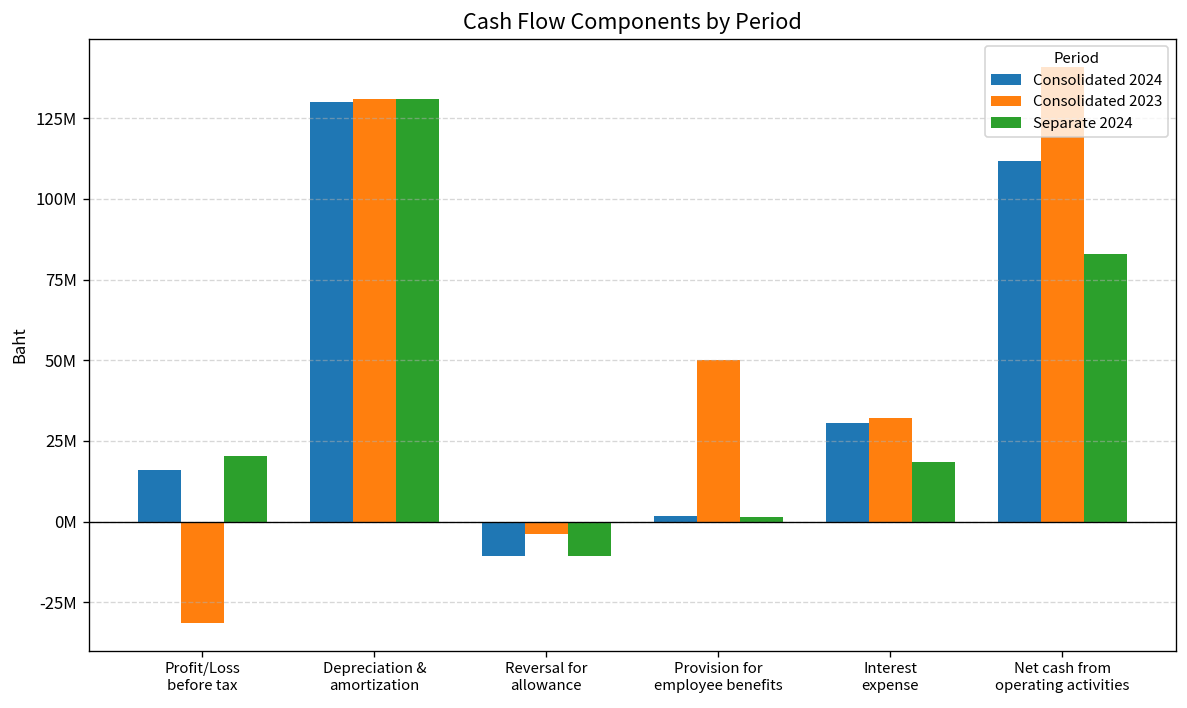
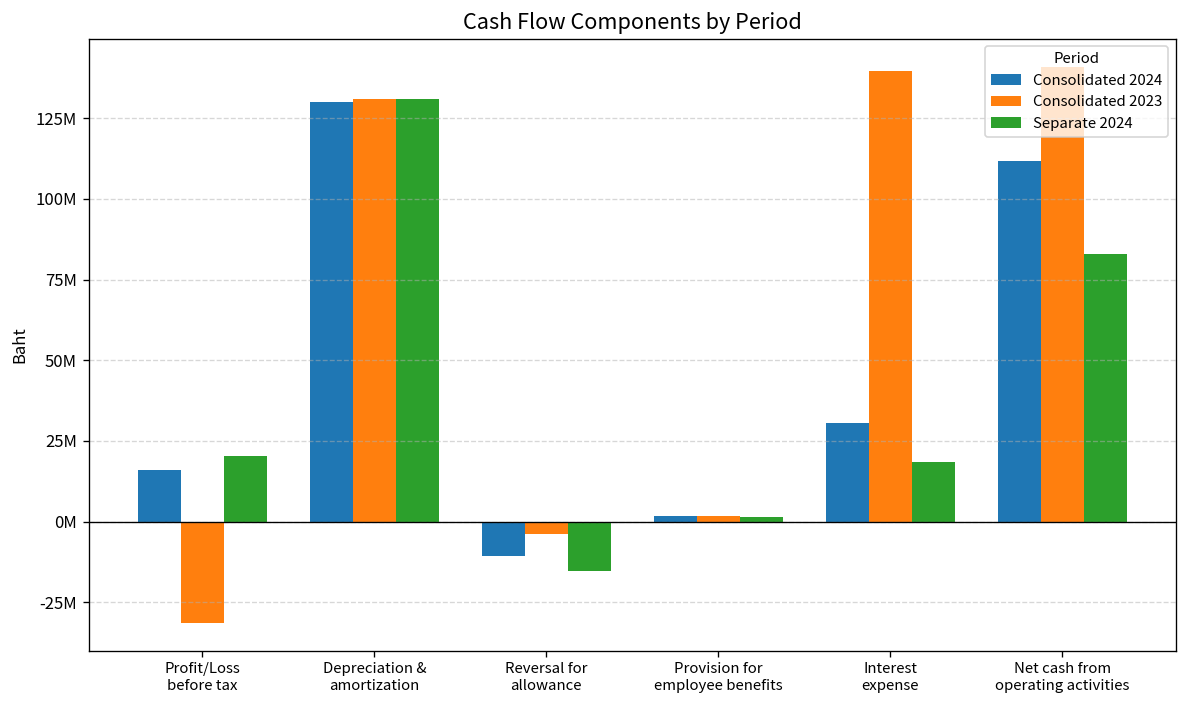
  {
    "Consolidated 2024": {
      "Profit/Loss before tax": 16000000,
      "Depreciation & amortization": 130000000,
      "Reversal for allowance": -11000000,
      "Provision for employee benefits": 2000000,
      "Interest expense": 30000000,
      "Net cash from operating activities": 112000000
    },
    "Consolidated 2023": {
      "Profit/Loss before tax": -31000000,
      "Depreciation & amortization": 131000000,
      "Reversal for allowance": -4000000,
-     "Provision for employee benefits": 50000000,
-     "Interest expense": 32000000
+     "Provision for employee benefits": 2000000,
+     "Interest expense": 140000000
    },
    "Separate 2024": {
      "Profit/Loss before tax": 20000000,
      "Depreciation & amortization": 131000000,
-     "Reversal for allowance": -11000000,
+     "Reversal for allowance": -15000000,
      "Provision for employee benefits": 1000000,
      "Interest expense": 19000000,
      "Net cash from operating activities": 83000000
    }
  }
